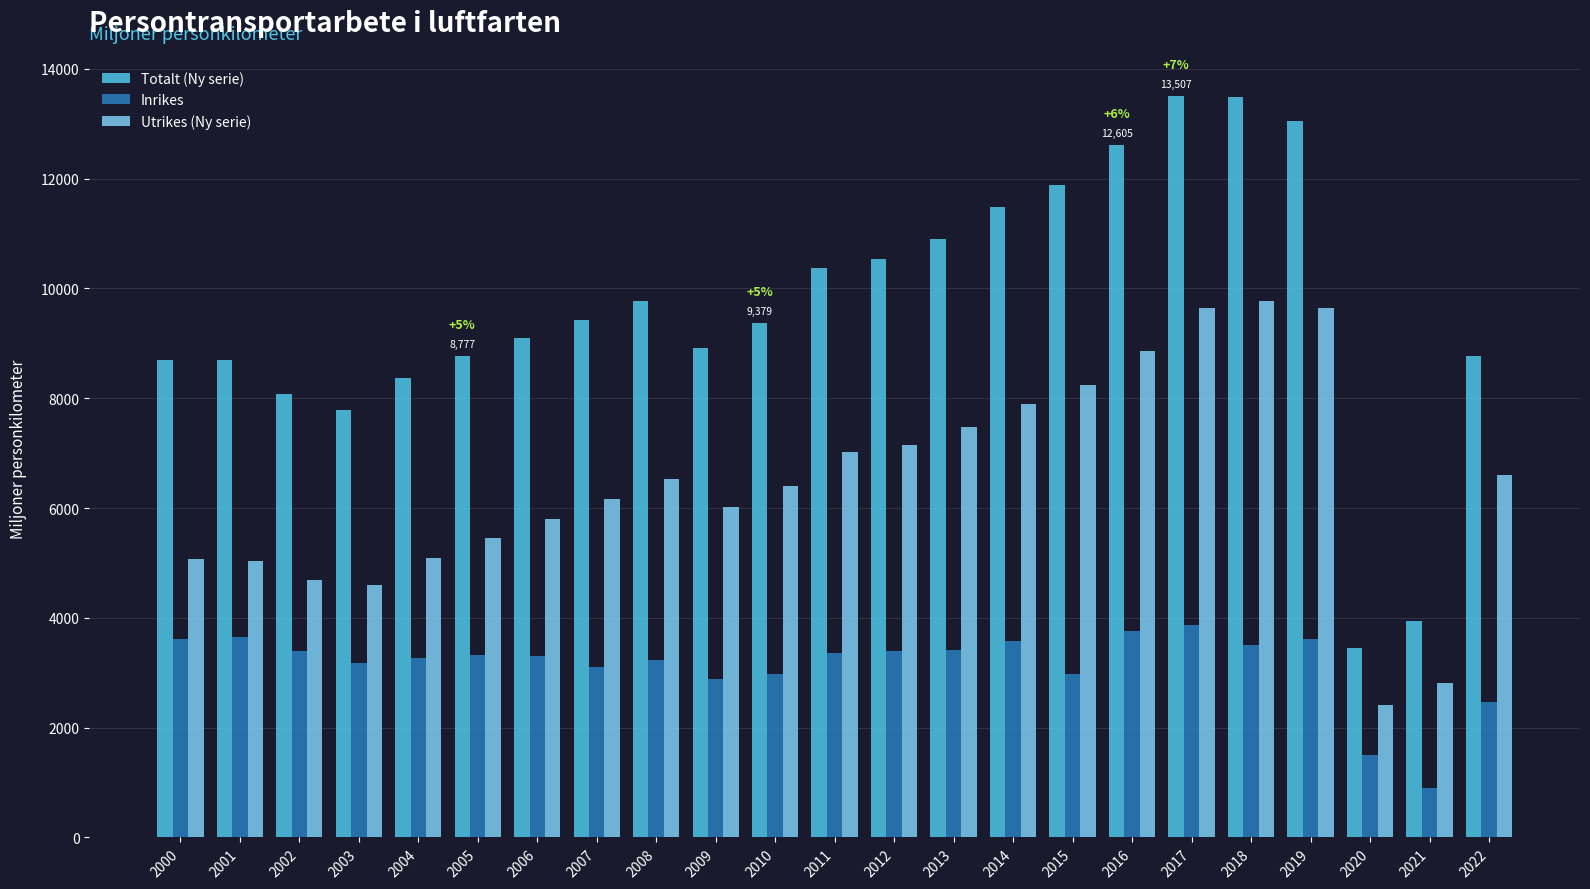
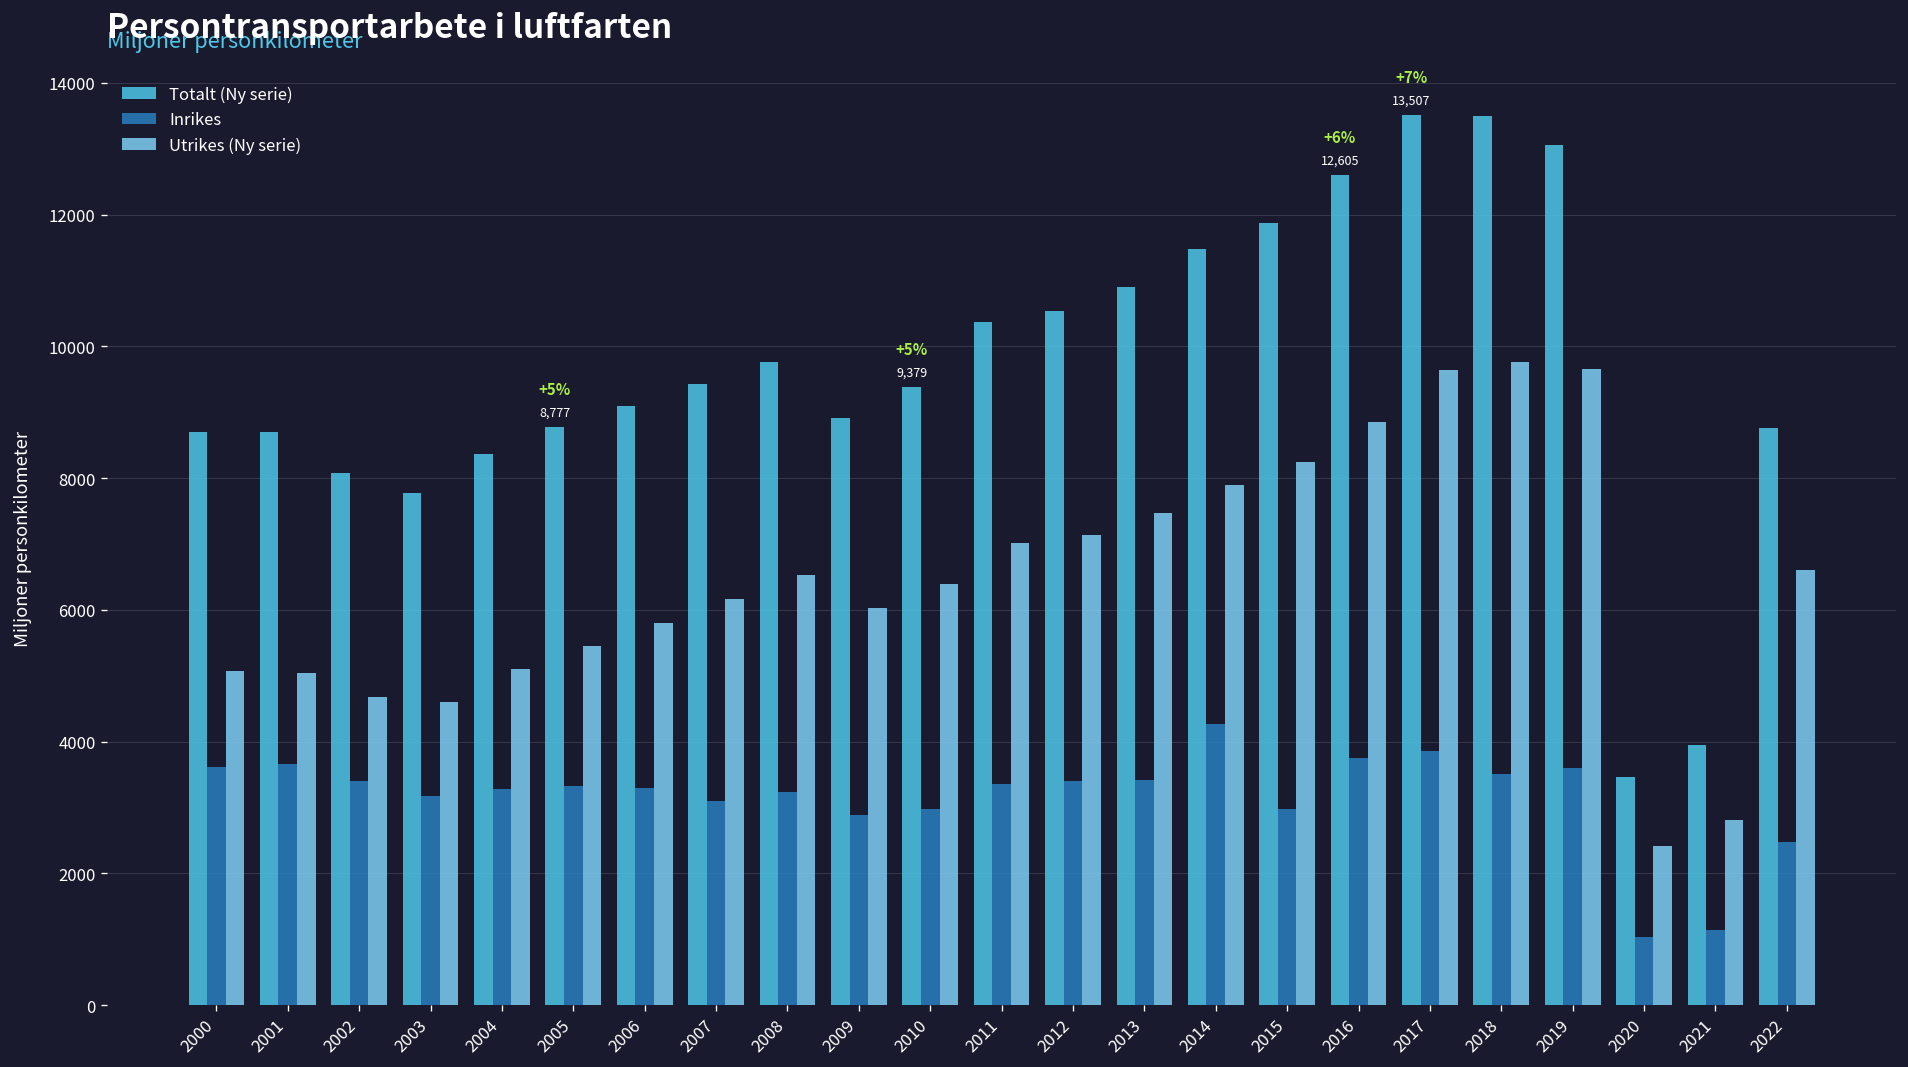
  {
    "Inrikes": {
      "2000": 3600,
      "2001": 3700,
      "2002": 3400,
      "2003": 3200,
      "2004": 3300,
      "2005": 3300,
      "2006": 3300,
      "2007": 3100,
      "2008": 3200,
      "2009": 2900,
      "2010": 3000,
      "2011": 3400,
      "2012": 3400,
      "2013": 3400,
-     "2014": 3600,
+     "2014": 4300,
      "2015": 3000,
      "2016": 3800,
      "2017": 3900,
      "2018": 3500,
      "2019": 3600,
-     "2020": 1500,
-     "2021": 900,
+     "2020": 1000,
+     "2021": 1100,
      "2022": 2500
    }
  }
